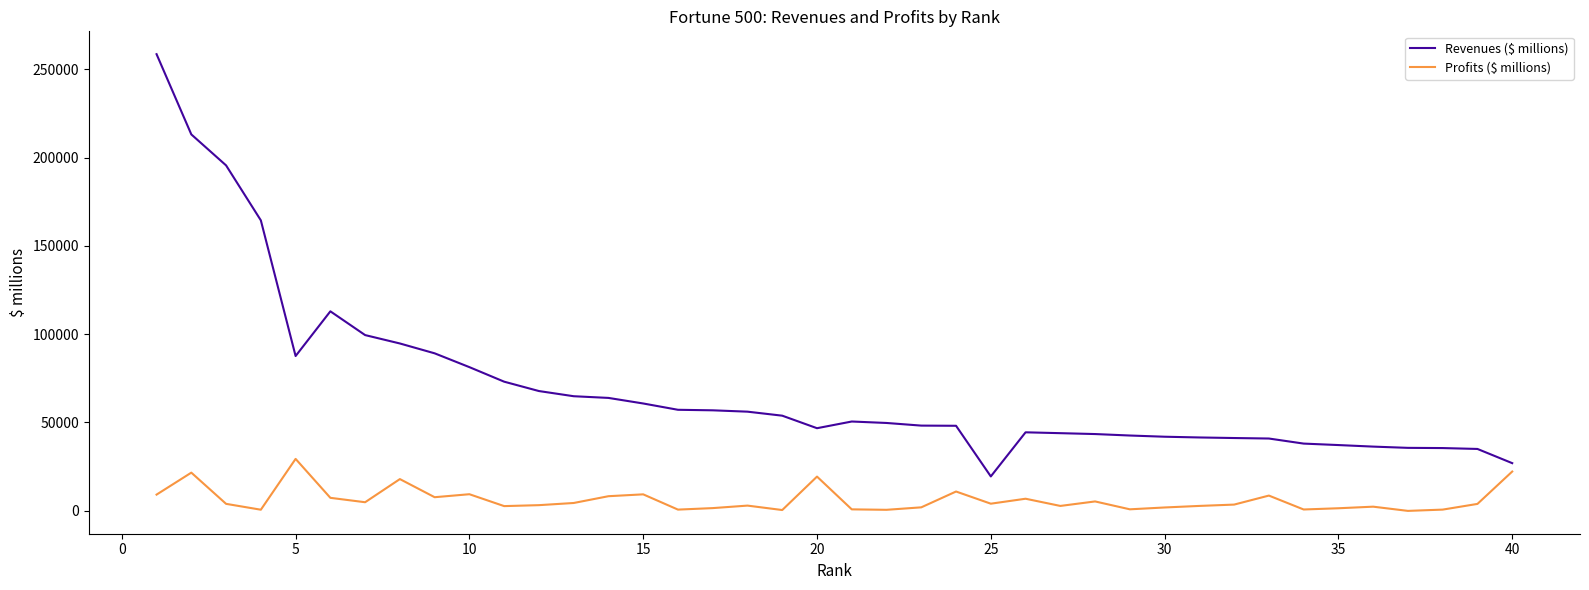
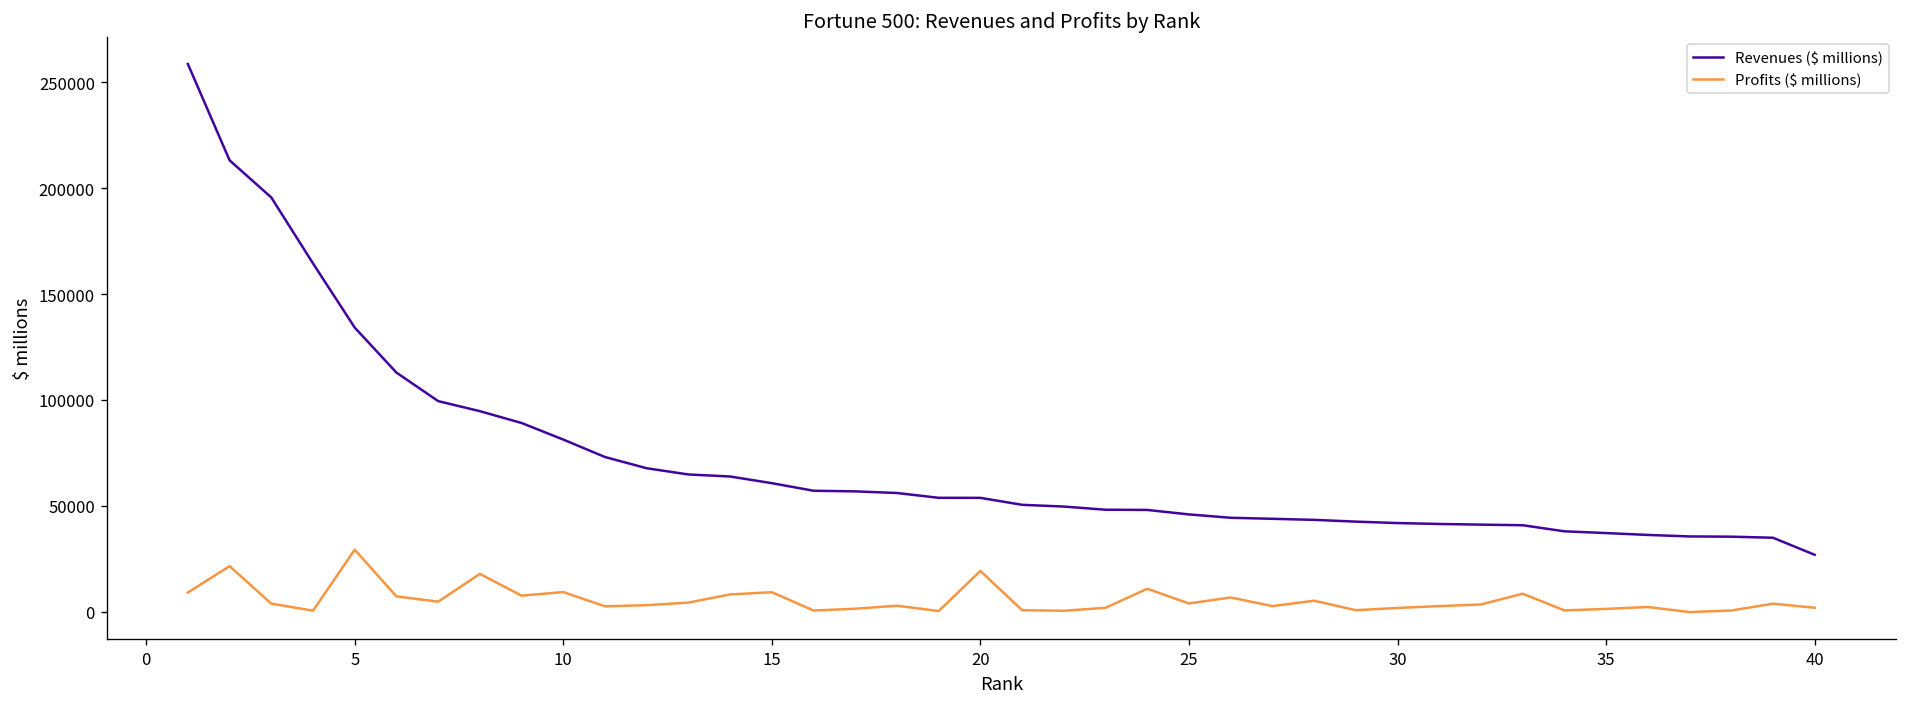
  {
    "Revenues ($ millions)": {
-     "5": 88000,
+     "5": 134000,
      "10": 81000,
      "15": 61000,
-     "20": 47000,
-     "25": 19000,
+     "20": 54000,
+     "25": 46000,
      "30": 42000,
      "35": 37000,
      "40": 27000
    },
    "Profits ($ millions)": {
      "5": 29000,
      "10": 9000,
      "15": 9000,
      "20": 19000,
      "25": 4000,
      "30": 2000,
      "35": 1000,
-     "40": 22000
+     "40": 2000
    }
  }
